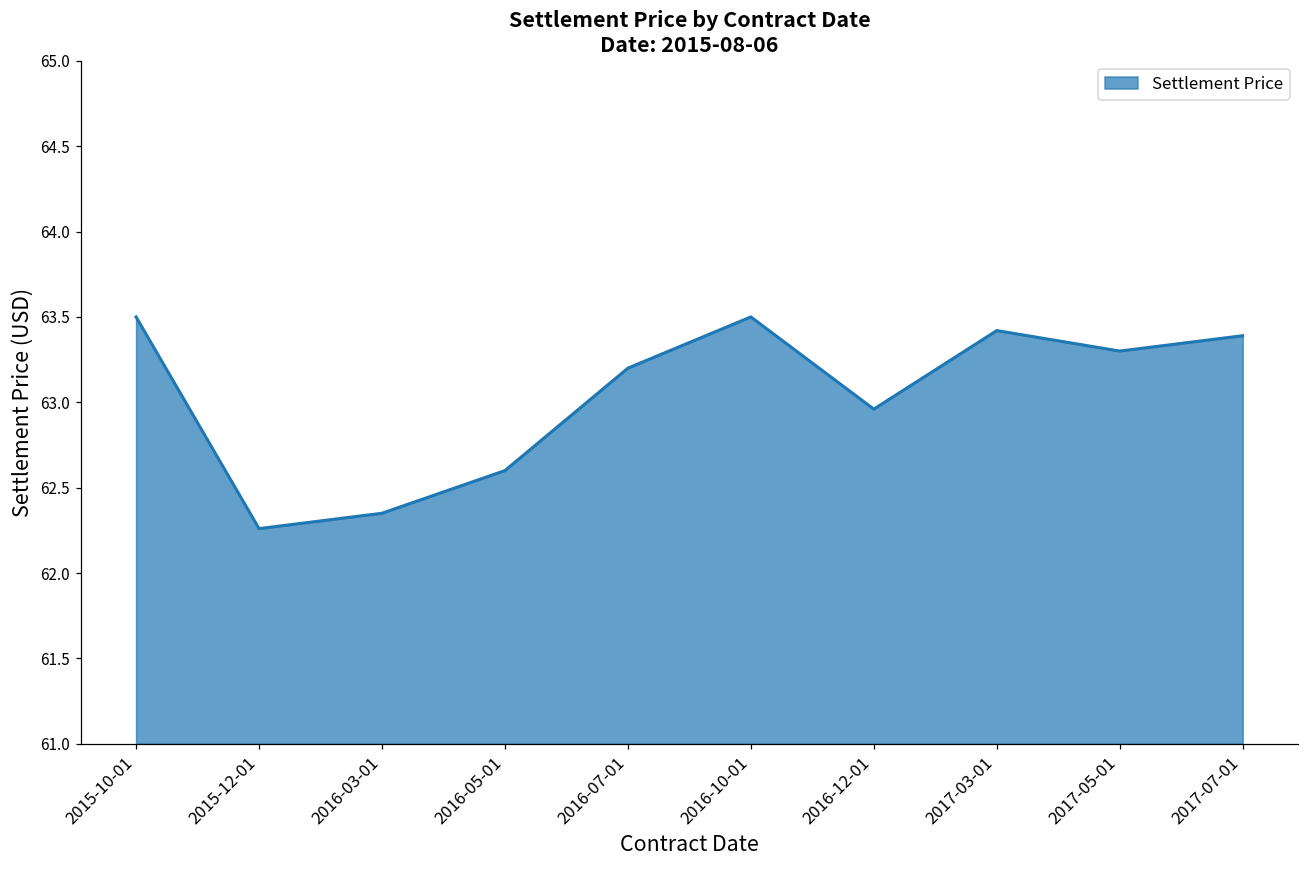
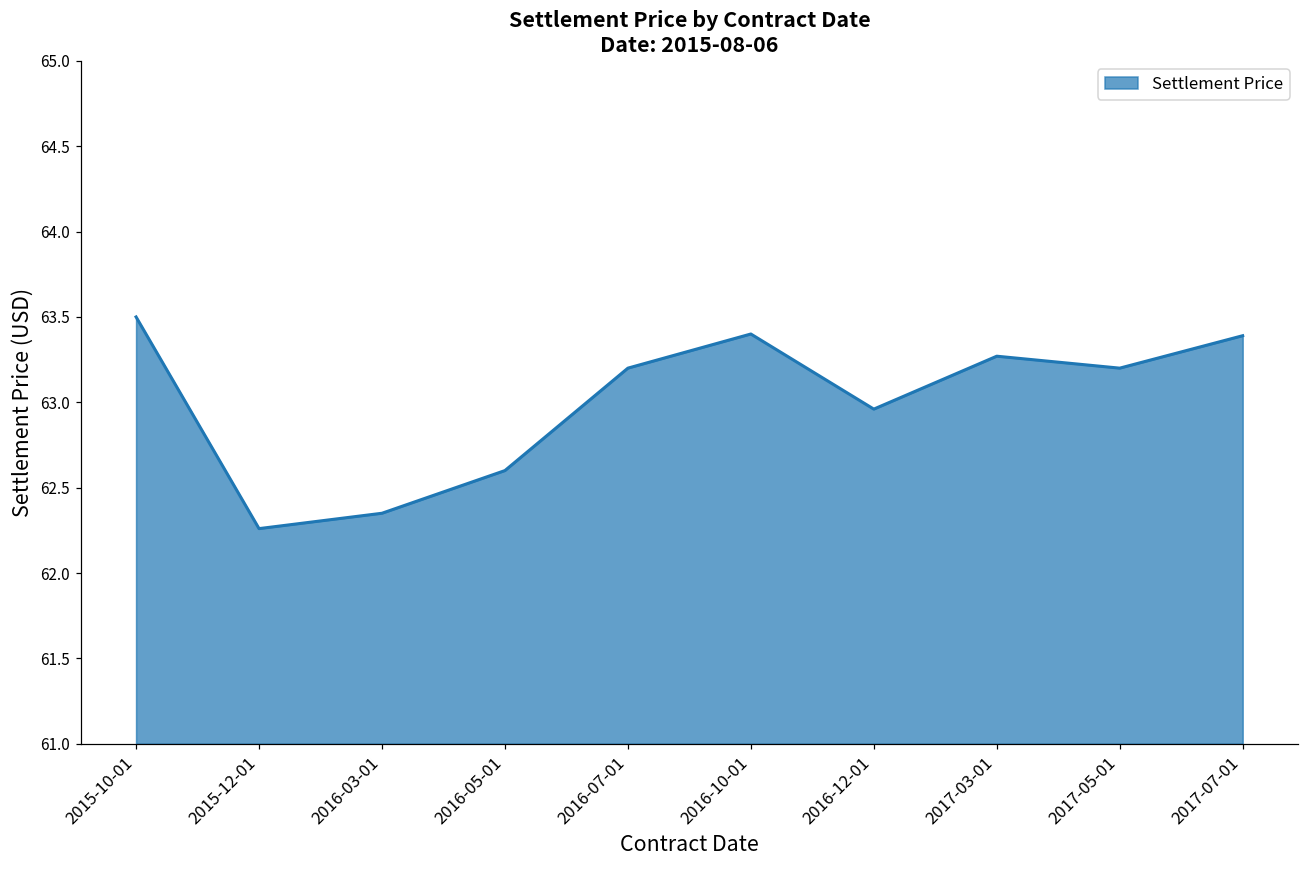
  {
    "2015-10-01": 63.50,
    "2015-12-01": 62.26,
    "2016-03-01": 62.35,
    "2016-05-01": 62.60,
    "2016-07-01": 63.20,
-   "2016-10-01": 63.5,
+   "2016-10-01": 63.4,
    "2016-12-01": 62.96,
-   "2017-03-01": 63.42,
-   "2017-05-01": 63.3,
+   "2017-03-01": 63.27,
+   "2017-05-01": 63.2,
    "2017-07-01": 63.39
  }
